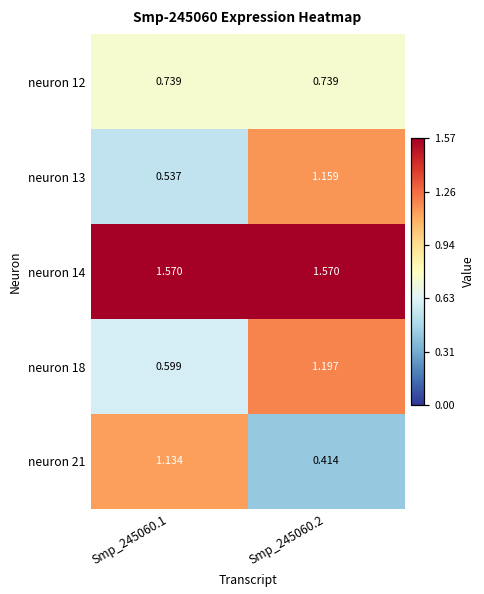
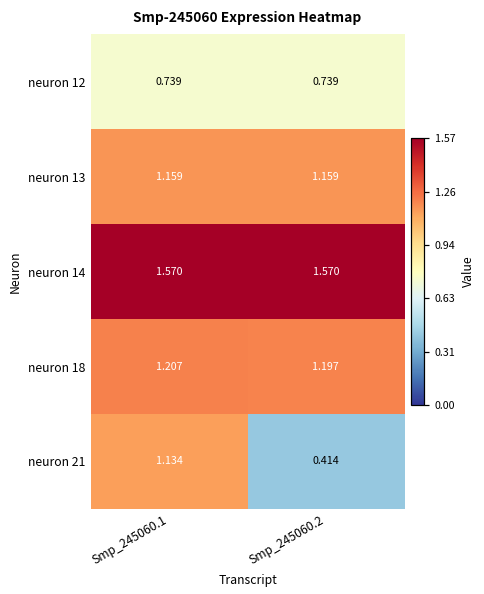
  {
    "neuron 12": {
      "Smp_245060.1": 0.739,
      "Smp_245060.2": 0.739
    },
    "neuron 13": {
-     "Smp_245060.1": 0.537,
+     "Smp_245060.1": 1.159,
      "Smp_245060.2": 1.159
    },
    "neuron 14": {
      "Smp_245060.1": 1.570,
      "Smp_245060.2": 1.570
    },
    "neuron 18": {
-     "Smp_245060.1": 0.599,
+     "Smp_245060.1": 1.207,
      "Smp_245060.2": 1.197
    },
    "neuron 21": {
      "Smp_245060.1": 1.134,
      "Smp_245060.2": 0.414
    }
  }
